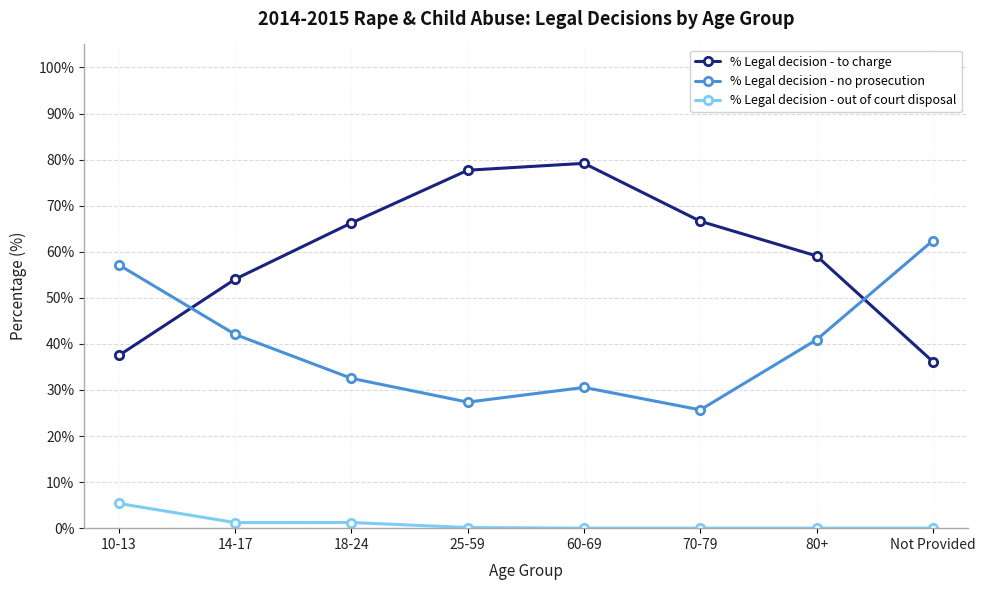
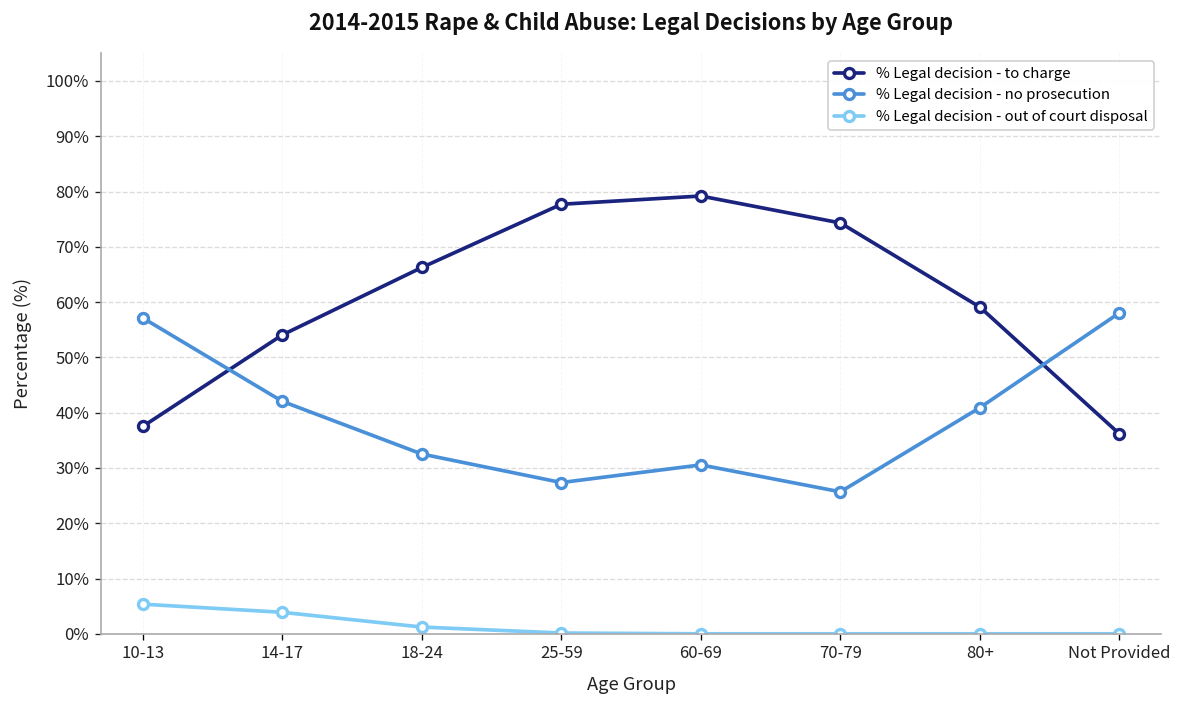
  {
    "% Legal decision - to charge": {
      "10-13": "38%",
      "14-17": "54%",
      "18-24": "66%",
      "25-59": "78%",
      "60-69": "79%",
-     "70-79": "67%",
+     "70-79": "74%",
      "80+": "59%",
      "Not Provided": "36%"
    },
    "% Legal decision - no prosecution": {
      "10-13": "57%",
      "14-17": "42%",
      "18-24": "33%",
      "25-59": "27%",
      "60-69": "31%",
      "70-79": "26%",
      "80+": "41%",
-     "Not Provided": "62%"
+     "Not Provided": "58%"
    },
    "% Legal decision - out of court disposal": {
      "10-13": "5%",
-     "14-17": "1%",
+     "14-17": "4%",
      "18-24": "1%",
      "25-59": "0%",
      "60-69": "0%",
      "70-79": "0%",
      "80+": "0%",
      "Not Provided": "0%"
    }
  }
